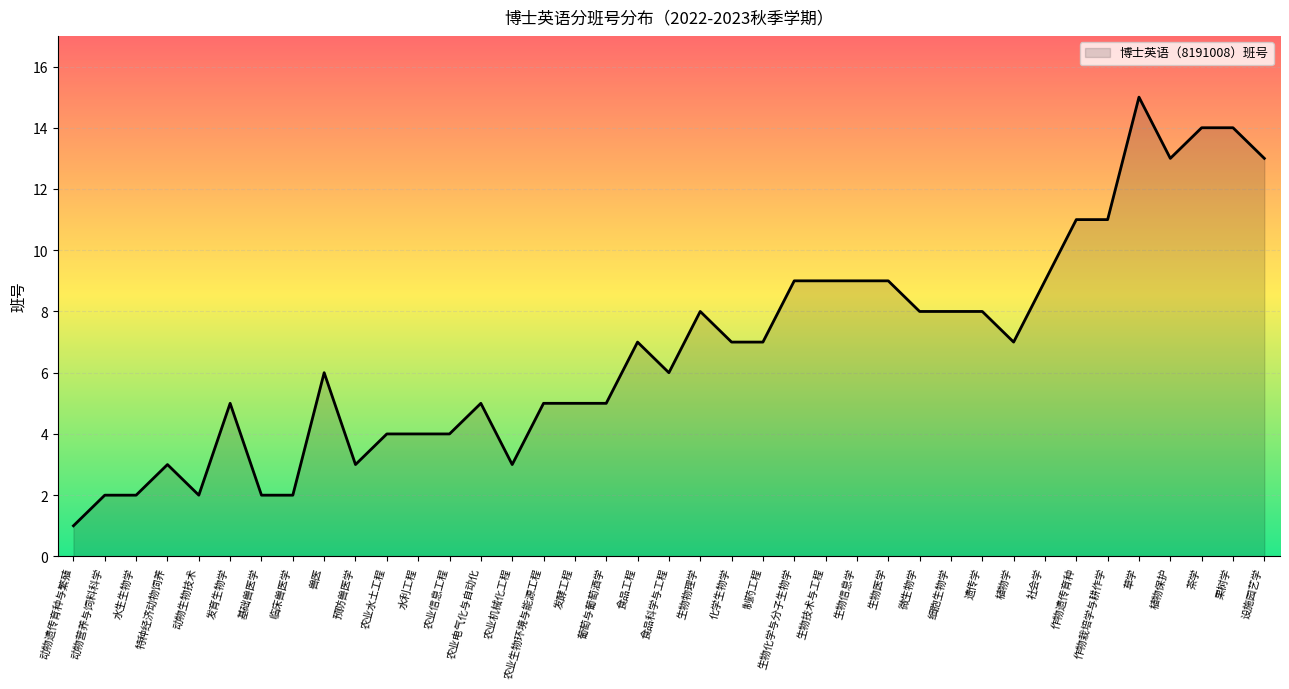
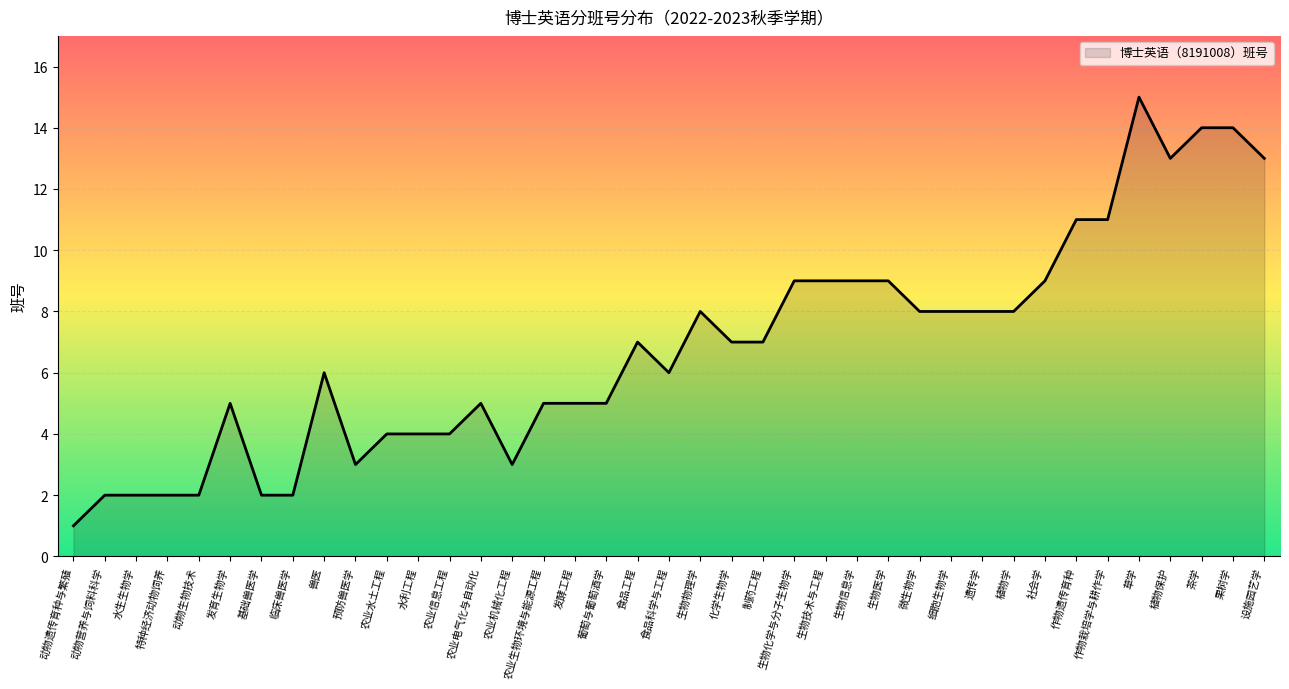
  {
    "动物遗传育种与繁殖": 1,
    "动物营养与饲料科学": 2,
    "水生生物学": 2,
-   "特种经济动物饲养": 3,
+   "特种经济动物饲养": 2,
    "动物生物技术": 2,
    "发育生物学": 5,
    "基础兽医学": 2,
    "临床兽医学": 2,
    "兽医": 6,
    "预防兽医学": 3,
    "农业水土工程": 4,
    "水利工程": 4,
    "农业信息工程": 4,
    "农业电气化与自动化": 5,
    "农业机械化工程": 3,
    "农业生物环境与能源工程": 5,
    "发酵工程": 5,
    "葡萄与葡萄酒学": 5,
    "食品工程": 7,
    "食品科学与工程": 6,
    "生物物理学": 8,
    "化学生物学": 7,
    "制药工程": 7,
    "生物化学与分子生物学": 9,
    "生物技术与工程": 9,
    "生物信息学": 9,
    "生物医学": 9,
    "微生物学": 8,
    "细胞生物学": 8,
    "遗传学": 8,
-   "植物学": 7,
+   "植物学": 8,
    "社会学": 9,
    "作物遗传育种": 11,
    "作物栽培学与耕作学": 11,
    "草学": 15,
    "植物保护": 13,
    "茶学": 14,
    "果树学": 14,
    "设施园艺学": 13
  }
